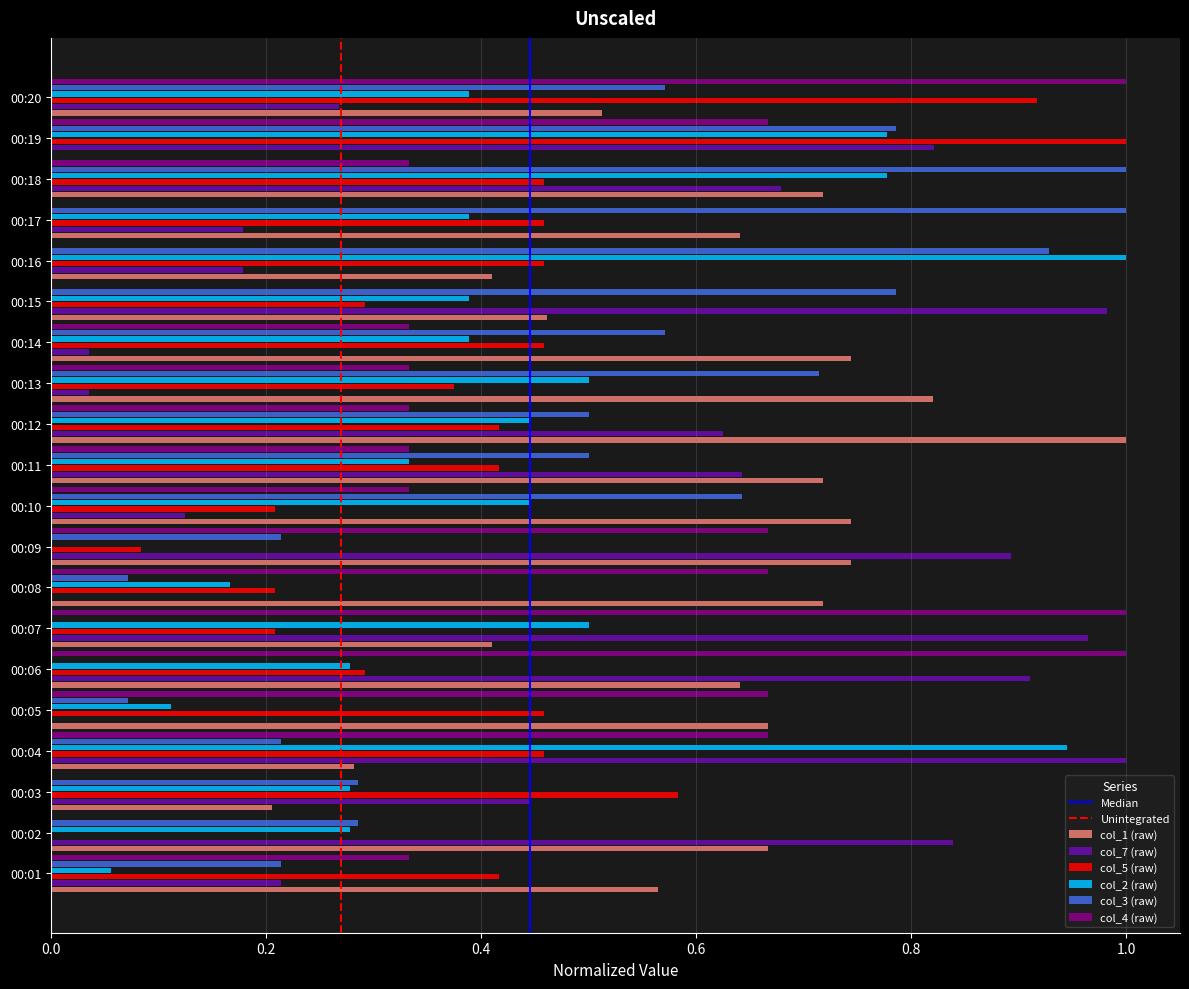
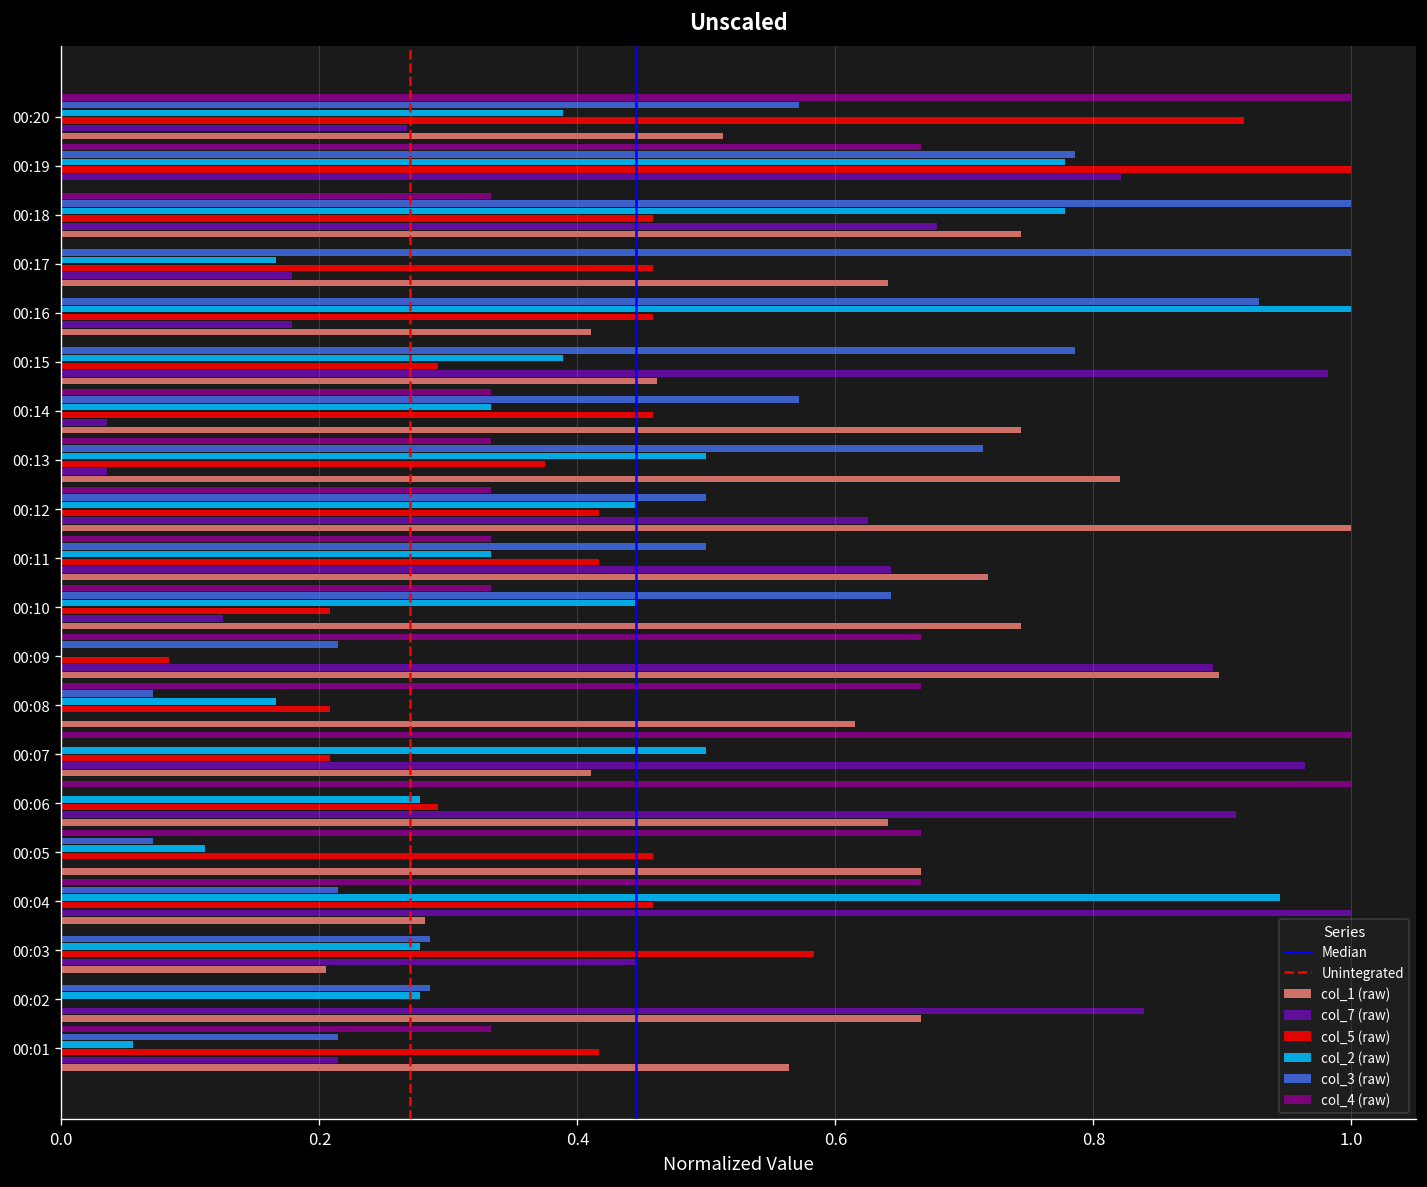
  {
    "col_1 (raw)": {
      "00:20": 0.513,
      "00:19": 0.000,
-     "00:18": 0.718,
+     "00:18": 0.744,
      "00:17": 0.641,
      "00:16": 0.410,
      "00:15": 0.462,
      "00:14": 0.744,
      "00:13": 0.821,
      "00:12": 1.000,
      "00:11": 0.718,
      "00:10": 0.744,
-     "00:09": 0.744,
-     "00:08": 0.718,
+     "00:09": 0.897,
+     "00:08": 0.615,
      "00:07": 0.410,
      "00:06": 0.641,
      "00:05": 0.667,
      "00:04": 0.282,
      "00:03": 0.205,
      "00:02": 0.667,
      "00:01": 0.564
    },
    "col_5 (raw)": {
      "00:20": 0.917,
      "00:19": 1.000,
      "00:18": 0.458,
      "00:17": 0.458,
      "00:16": 0.458,
      "00:15": 0.292,
      "00:14": 0.458,
      "00:13": 0.375,
      "00:12": 0.417,
      "00:11": 0.417,
      "00:10": 0.208,
      "00:09": 0.083,
      "00:08": 0.208,
      "00:07": 0.208,
      "00:06": 0.292,
      "00:05": 0.458,
      "00:04": 0.458,
      "00:03": 0.583,
      "00:02": 0.000,
      "00:01": 0.417
    },
    "col_2 (raw)": {
      "00:20": 0.389,
      "00:19": 0.778,
      "00:18": 0.778,
-     "00:17": 0.389,
+     "00:17": 0.167,
      "00:16": 1.000,
      "00:15": 0.389,
-     "00:14": 0.389,
+     "00:14": 0.333,
      "00:13": 0.500,
      "00:12": 0.444,
      "00:11": 0.333,
      "00:10": 0.444,
      "00:09": 0.000,
      "00:08": 0.167,
      "00:07": 0.500,
      "00:06": 0.278,
      "00:05": 0.111,
      "00:04": 0.944,
      "00:03": 0.278,
      "00:02": 0.278,
      "00:01": 0.056
    },
    "col_3 (raw)": {
      "00:20": 0.571,
      "00:19": 0.786,
      "00:18": 1.000,
      "00:17": 1.000,
      "00:16": 0.929,
      "00:15": 0.786,
      "00:14": 0.571,
      "00:13": 0.714,
      "00:12": 0.500,
      "00:11": 0.500,
      "00:10": 0.643,
      "00:09": 0.214,
      "00:08": 0.071,
      "00:07": 0.000,
      "00:06": 0.000,
      "00:05": 0.071,
      "00:04": 0.214,
      "00:03": 0.286,
      "00:02": 0.286,
      "00:01": 0.214
    }
  }
